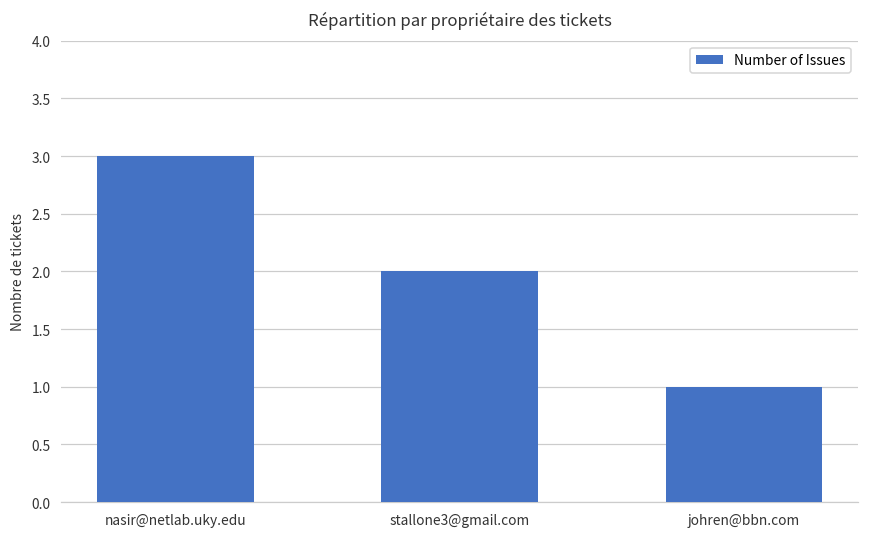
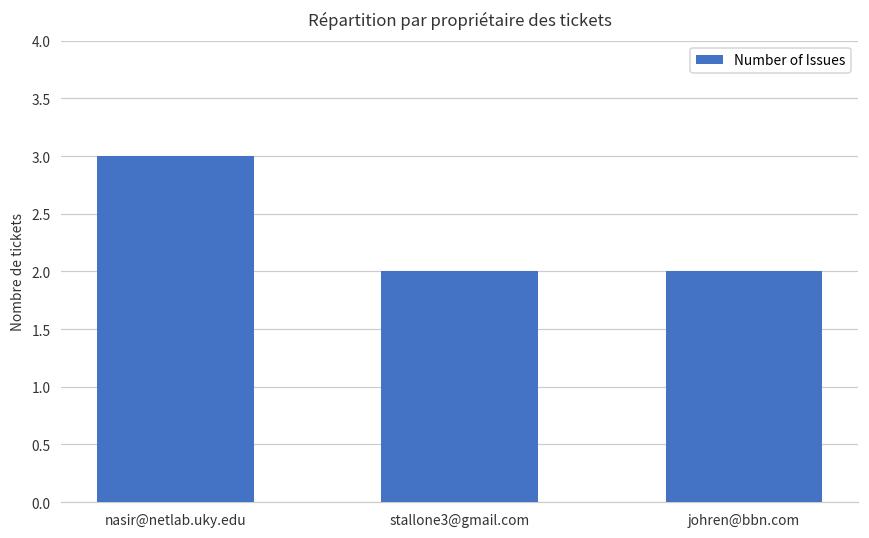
  {
    "nasir@netlab.uky.edu": 3,
    "stallone3@gmail.com": 2,
-   "johren@bbn.com": 1
+   "johren@bbn.com": 2
  }
